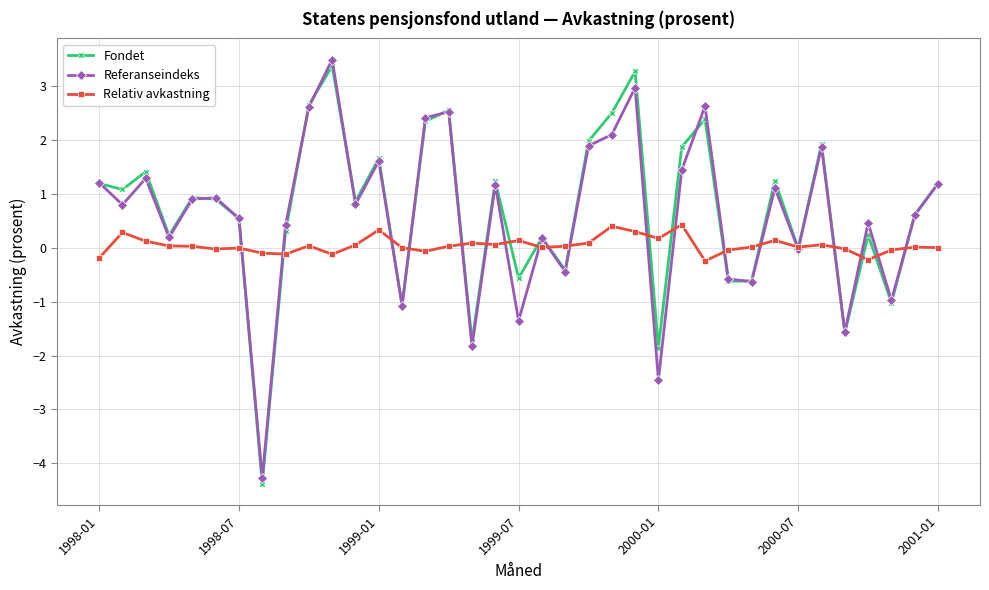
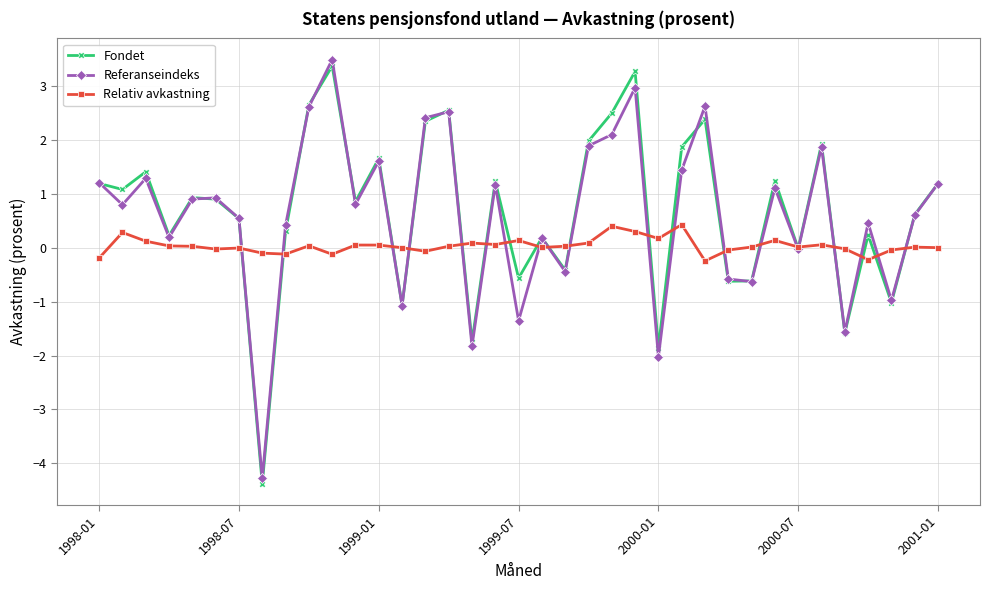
  {
    "Fondet": {
      "1999-01": 1.7,
      "1999-07": -0.6,
      "2000-01": -1.9
    },
    "Referanseindeks": {
      "1999-01": 1.6,
      "1999-07": -1.4,
-     "2000-01": -2.5
+     "2000-01": -2.0
    },
    "Relativ avkastning": {
      "1998-01": -0.2,
      "1998-07": 0.0,
-     "1999-01": 0.3,
+     "1999-01": 0.0,
      "1999-07": 0.1,
      "2000-01": 0.2,
      "2001-01": 0.0
    }
  }
